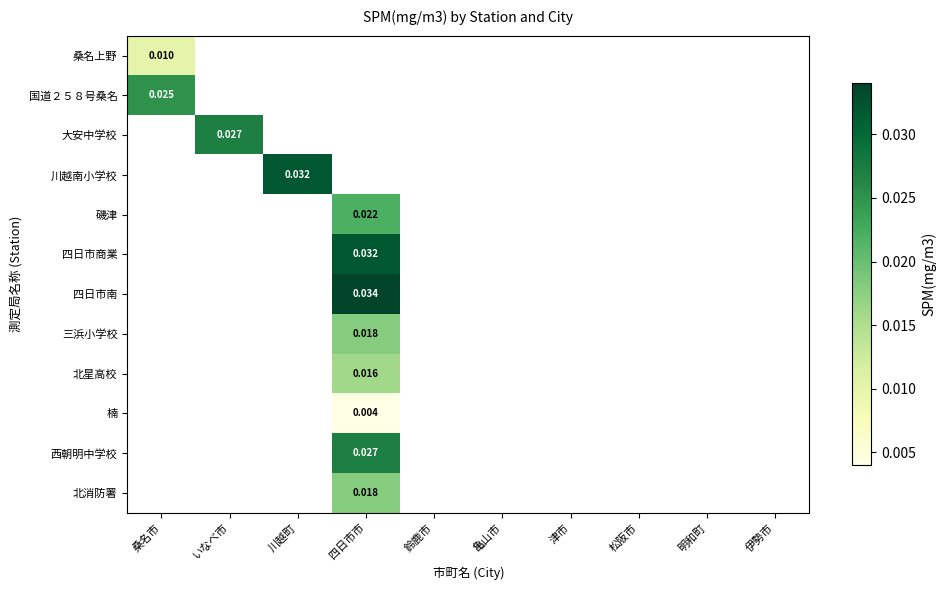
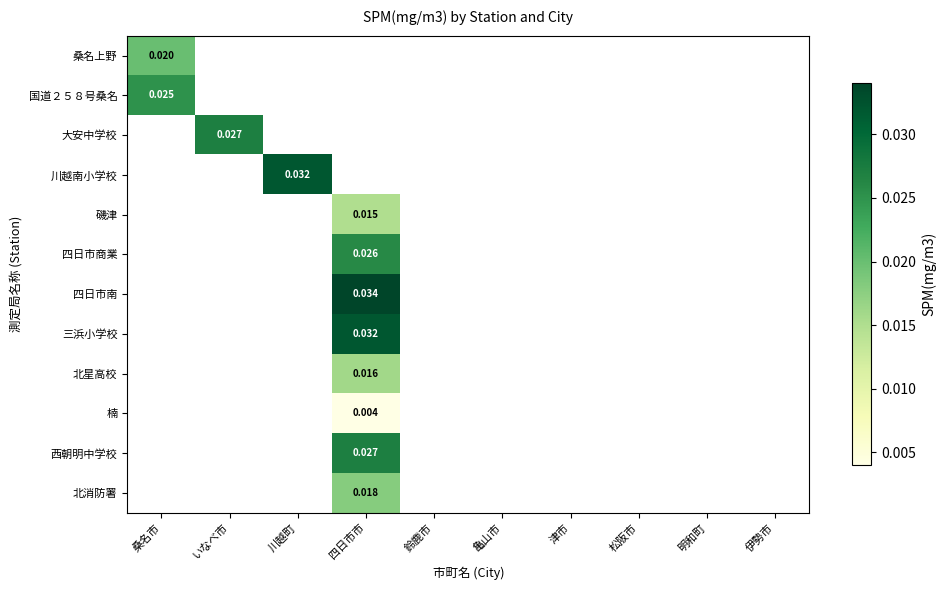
  {
    "桑名上野": {
-     "桑名市": 0.010
+     "桑名市": 0.020
    },
    "国道２５８号桑名": {
      "桑名市": 0.025
    },
    "大安中学校": {
      "いなべ市": 0.027
    },
    "川越南小学校": {
      "川越町": 0.032
    },
    "磯津": {
-     "四日市市": 0.022
+     "四日市市": 0.015
    },
    "四日市商業": {
-     "四日市市": 0.032
+     "四日市市": 0.026
    },
    "四日市南": {
      "四日市市": 0.034
    },
    "三浜小学校": {
-     "四日市市": 0.018
+     "四日市市": 0.032
    },
    "北星高校": {
      "四日市市": 0.016
    },
    "楠": {
      "四日市市": 0.004
    },
    "西朝明中学校": {
      "四日市市": 0.027
    },
    "北消防署": {
      "四日市市": 0.018
    }
  }
